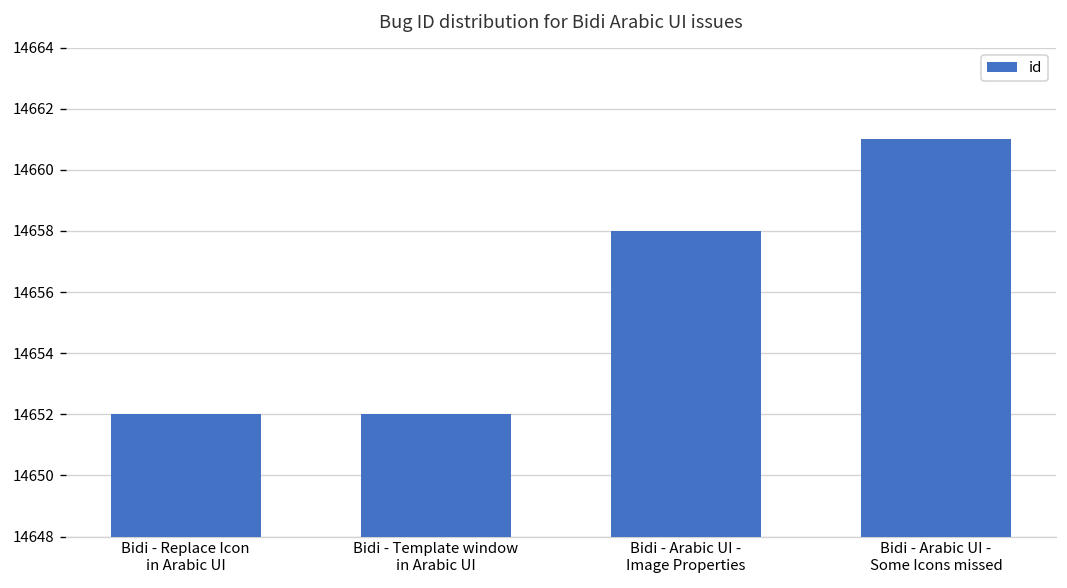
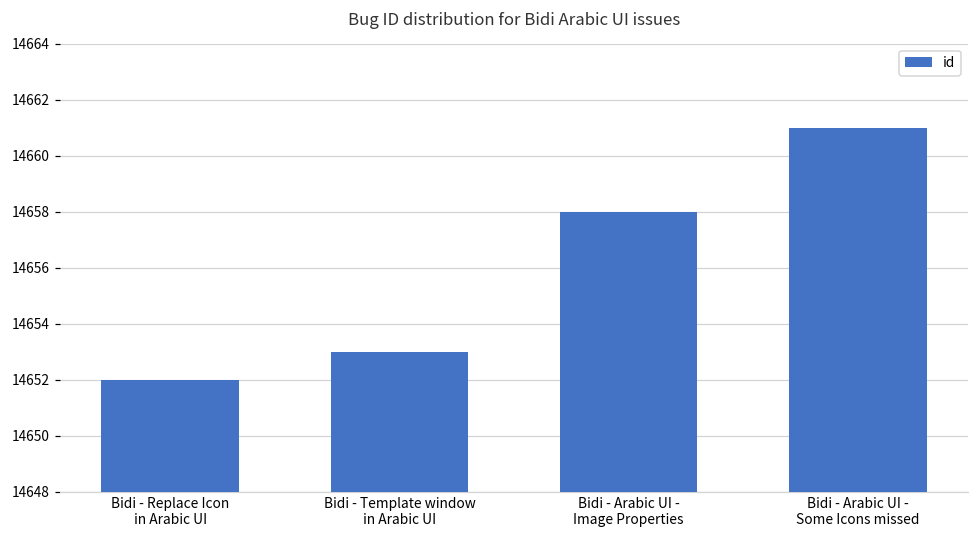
  {
    "Bidi - Replace Icon in Arabic UI": 14652,
-   "Bidi - Template window in Arabic UI": 14652,
+   "Bidi - Template window in Arabic UI": 14653,
    "Bidi - Arabic UI - Image Properties": 14658,
    "Bidi - Arabic UI - Some Icons missed": 14661
  }
